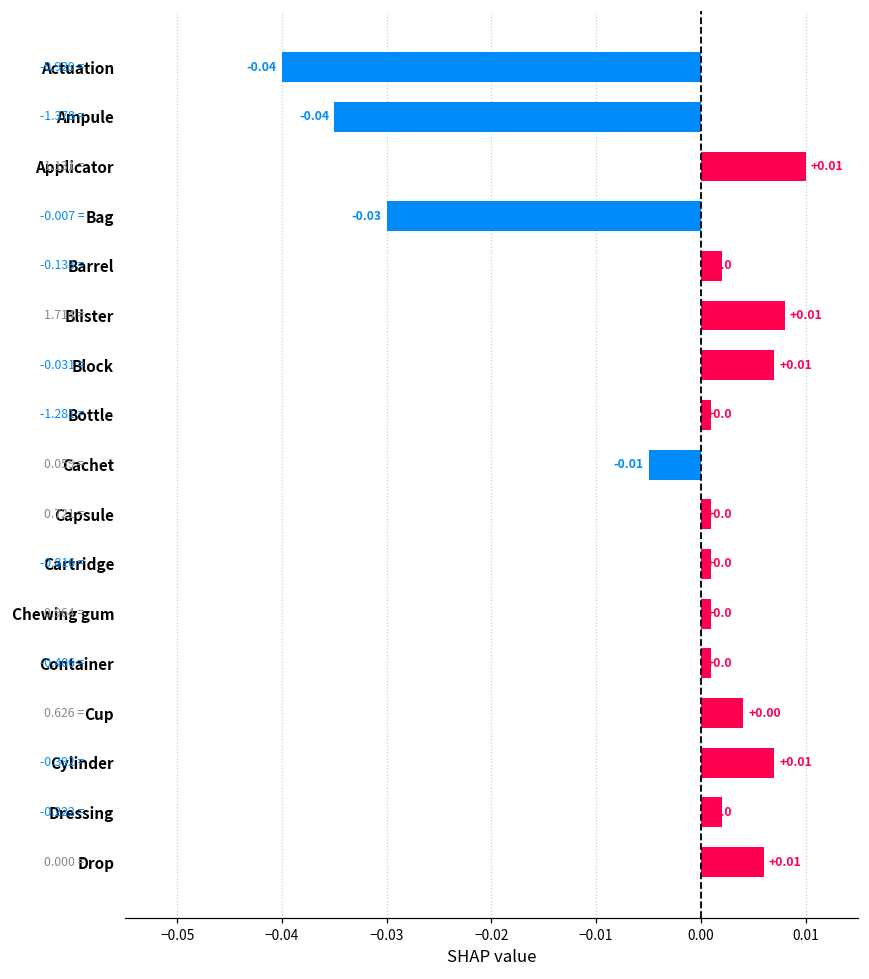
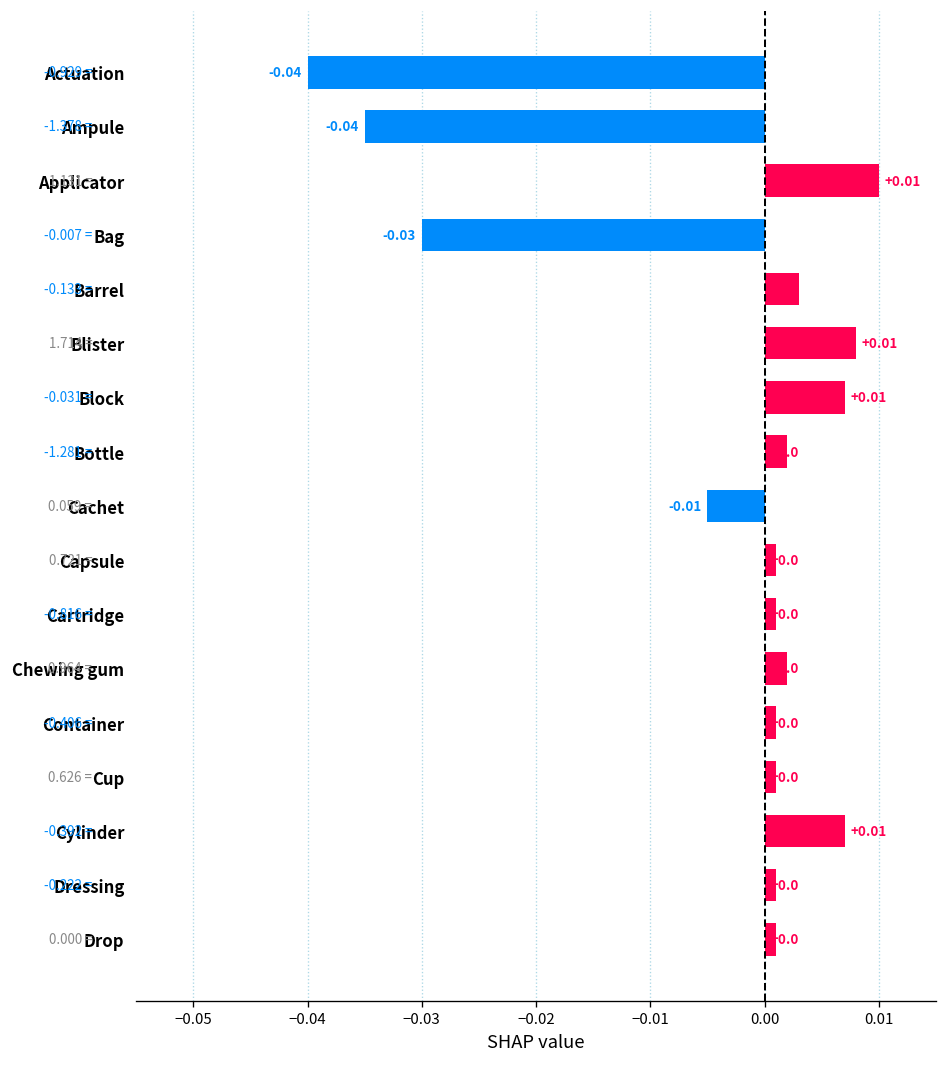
  {
    "Actuation": "-0.04",
    "Ampule": "-0.04",
    "Applicator": "+0.01",
    "Bag": "-0.03",
-   "Barrel": "+0.00",
+   "Barrel": "+0.0",
    "Blister": "+0.01",
    "Block": "+0.01",
-   "Bottle": "0.001",
+   "Bottle": "0.002",
    "Cachet": "-0.01",
    "Capsule": "+0.0",
    "Cartridge": "+0.0",
-   "Chewing gum": "0.001",
+   "Chewing gum": "0.002",
    "Container": "+0.0",
-   "Cup": "0.004",
+   "Cup": "0.001",
    "Cylinder": "+0.01",
-   "Dressing": "0.002",
-   "Drop": "+0.01"
+   "Dressing": "0.001",
+   "Drop": "+0.0"
  }
